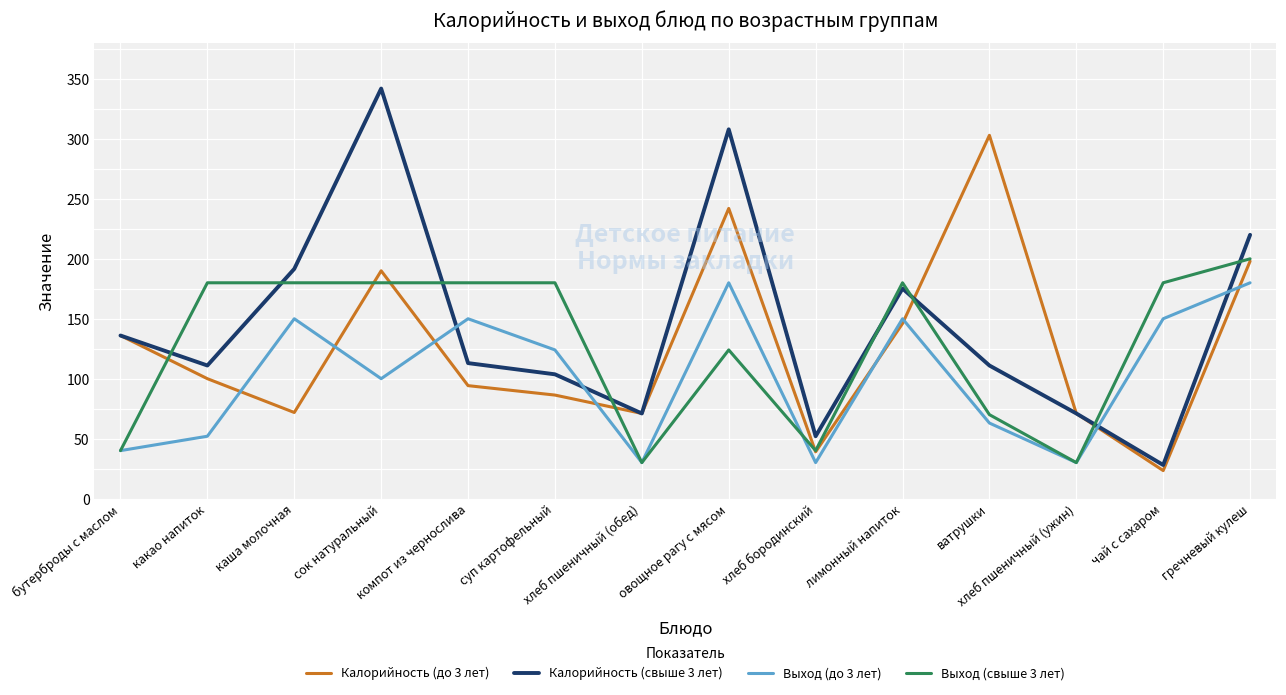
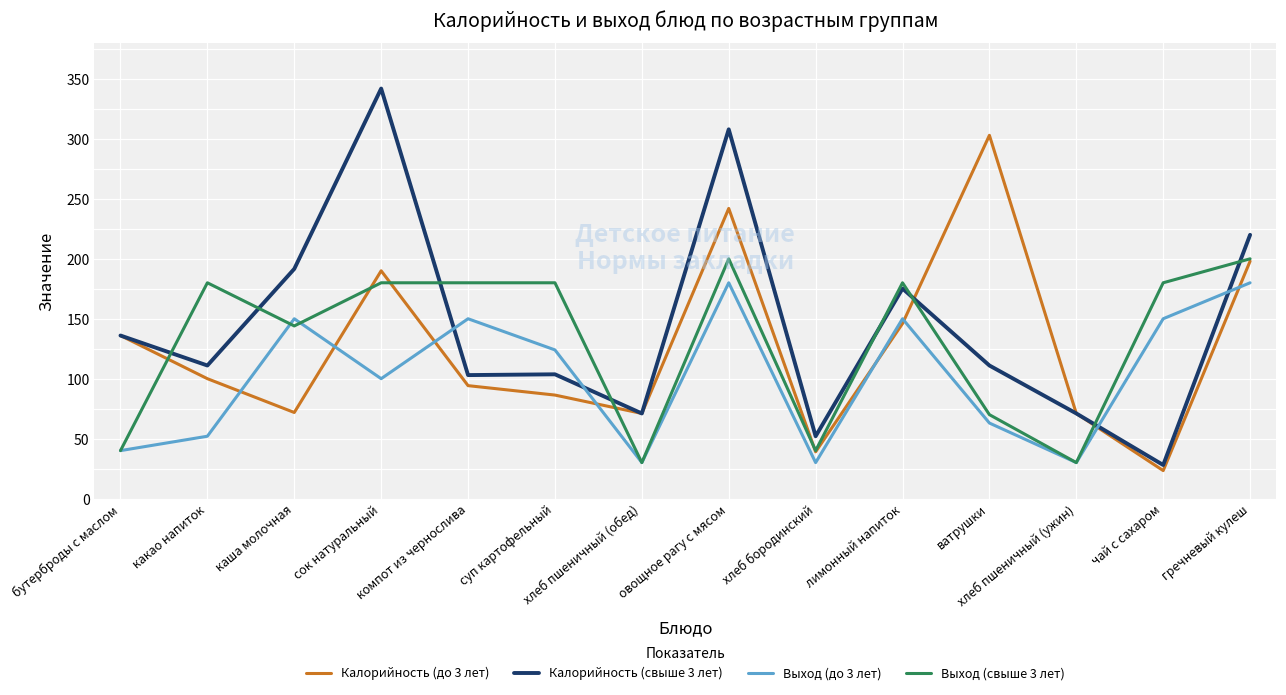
  {
    "Калорийность (до 3 лет)": {
      "какао напиток": 100,
      "каша молочная": 72,
      "сок натуральный": 190,
      "компот из чернослива": 94,
      "суп картофельный": 86,
      "овощное рагу с мясом": 242,
      "лимонный напиток": 146,
      "ватрушки": 303,
      "чай с сахаром": 23
    },
    "Калорийность (свыше 3 лет)": {
      "какао напиток": 111,
      "каша молочная": 192,
      "сок натуральный": 342,
-     "компот из чернослива": 113,
+     "компот из чернослива": 103,
      "суп картофельный": 104,
      "овощное рагу с мясом": 308,
      "хлеб бородинский": 52,
      "лимонный напиток": 175,
      "ватрушки": 111,
      "чай с сахаром": 28,
      "гречневый кулеш": 220
    },
    "Выход (до 3 лет)": {
      "какао напиток": 52,
      "каша молочная": 150,
      "сок натуральный": 100,
      "компот из чернослива": 150,
      "суп картофельный": 124,
      "овощное рагу с мясом": 180,
      "хлеб бородинский": 30,
      "лимонный напиток": 150,
      "ватрушки": 63,
      "чай с сахаром": 150,
      "гречневый кулеш": 180
    },
    "Выход (свыше 3 лет)": {
      "какао напиток": 180,
-     "каша молочная": 180,
+     "каша молочная": 144,
      "сок натуральный": 180,
      "компот из чернослива": 180,
      "суп картофельный": 180,
-     "овощное рагу с мясом": 124,
+     "овощное рагу с мясом": 200,
      "лимонный напиток": 180,
      "ватрушки": 70,
      "чай с сахаром": 180
    }
  }
